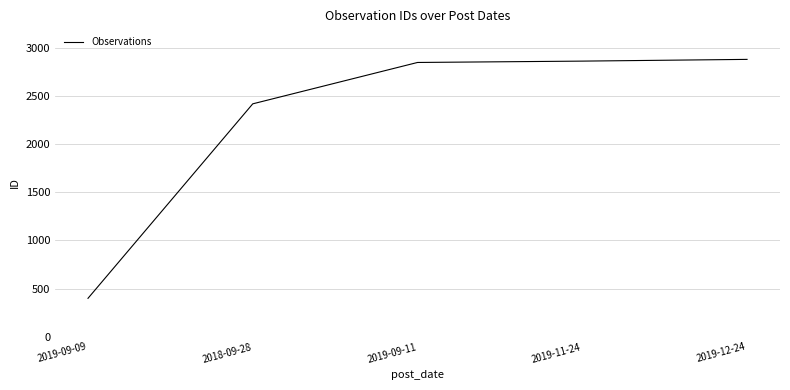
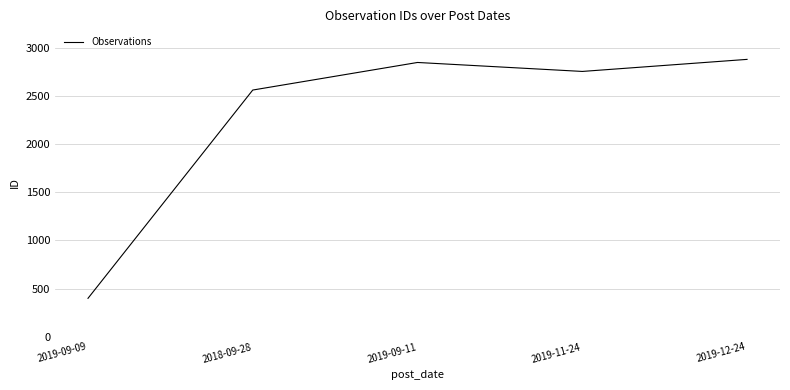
  {
    "2019-09-09": 400,
-   "2018-09-28": 2400,
+   "2018-09-28": 2600,
    "2019-09-11": 2800,
-   "2019-11-24": 2900,
+   "2019-11-24": 2800,
    "2019-12-24": 2900
  }
